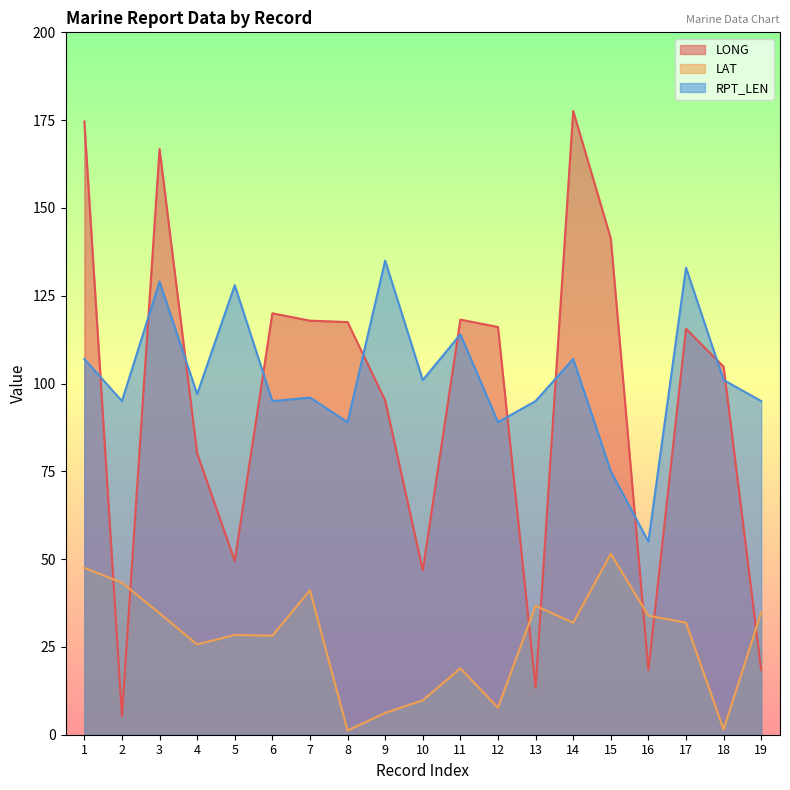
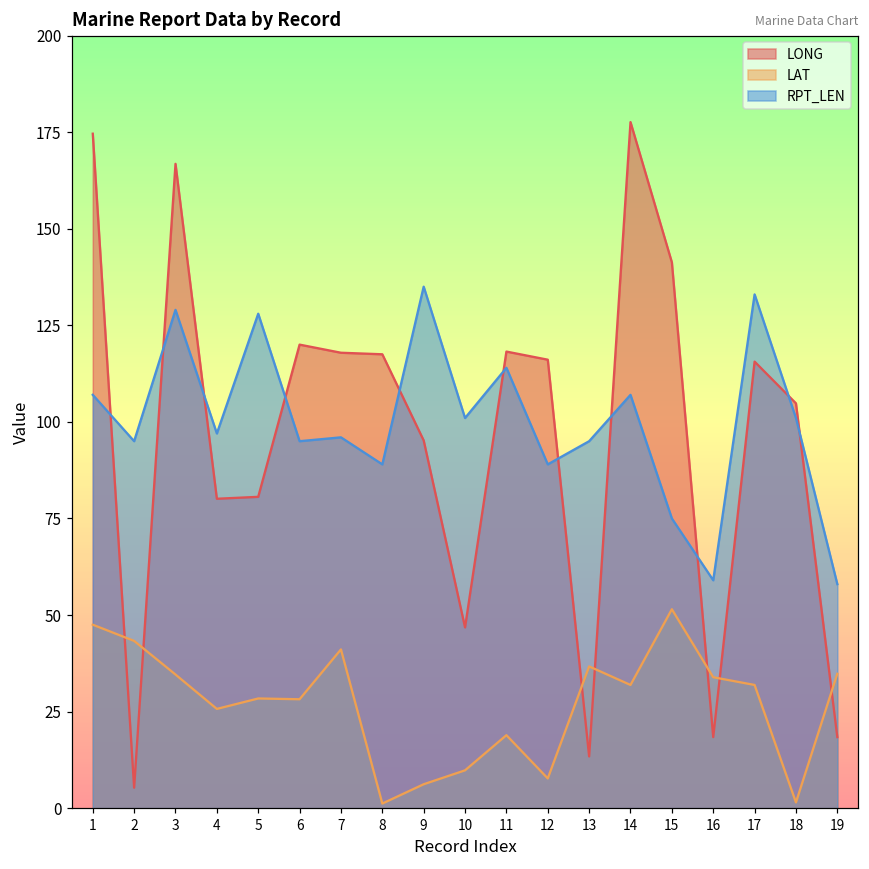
  {
    "LONG": {
      "1": 175,
      "2": 5,
      "3": 167,
      "4": 80,
-     "5": 50,
+     "5": 81,
      "6": 120,
      "7": 118,
      "8": 118,
      "9": 95,
      "10": 47,
      "11": 118,
      "12": 116,
      "13": 13,
      "14": 178,
      "15": 141,
      "16": 18,
      "17": 116,
      "18": 105,
      "19": 18
    },
    "LAT": {
      "1": 48,
      "2": 43,
      "3": 35,
      "4": 26,
      "5": 28,
      "6": 28,
      "7": 41,
      "8": 1,
      "9": 6,
      "10": 10,
      "11": 19,
      "12": 8,
      "13": 37,
      "14": 32,
      "15": 52,
      "16": 34,
      "17": 32,
      "18": 2,
      "19": 35
    },
    "RPT_LEN": {
      "1": 107,
      "2": 95,
      "3": 129,
      "4": 97,
      "5": 128,
      "6": 95,
      "7": 96,
      "8": 89,
      "9": 135,
      "10": 101,
      "11": 114,
      "12": 89,
      "13": 95,
      "14": 107,
      "15": 75,
-     "16": 55,
+     "16": 59,
      "17": 133,
      "18": 101,
-     "19": 95
+     "19": 58
    }
  }
